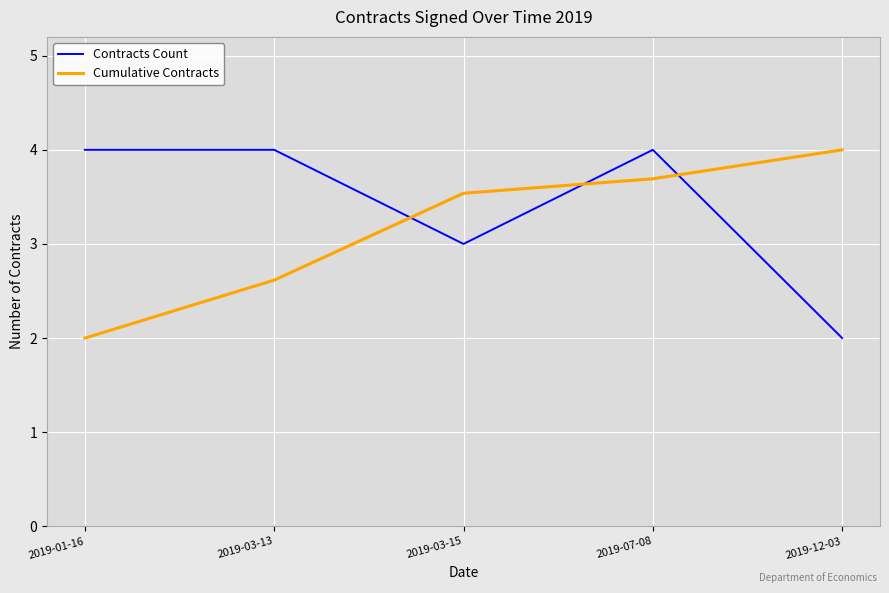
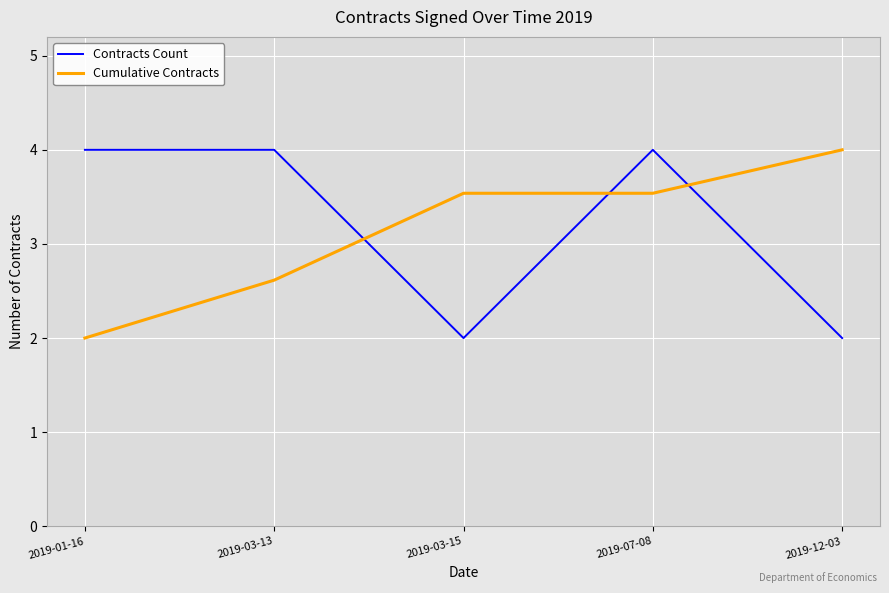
  {
    "Contracts Count": {
      "2019-01-16": 4,
      "2019-03-13": 4,
-     "2019-03-15": 3,
+     "2019-03-15": 2,
      "2019-07-08": 4,
      "2019-12-03": 2
    },
    "Cumulative Contracts": {
      "2019-01-16": 2.0,
      "2019-03-13": 2.6,
      "2019-03-15": 3.5,
-     "2019-07-08": 3.7,
+     "2019-07-08": 3.5,
      "2019-12-03": 4.0
    }
  }
